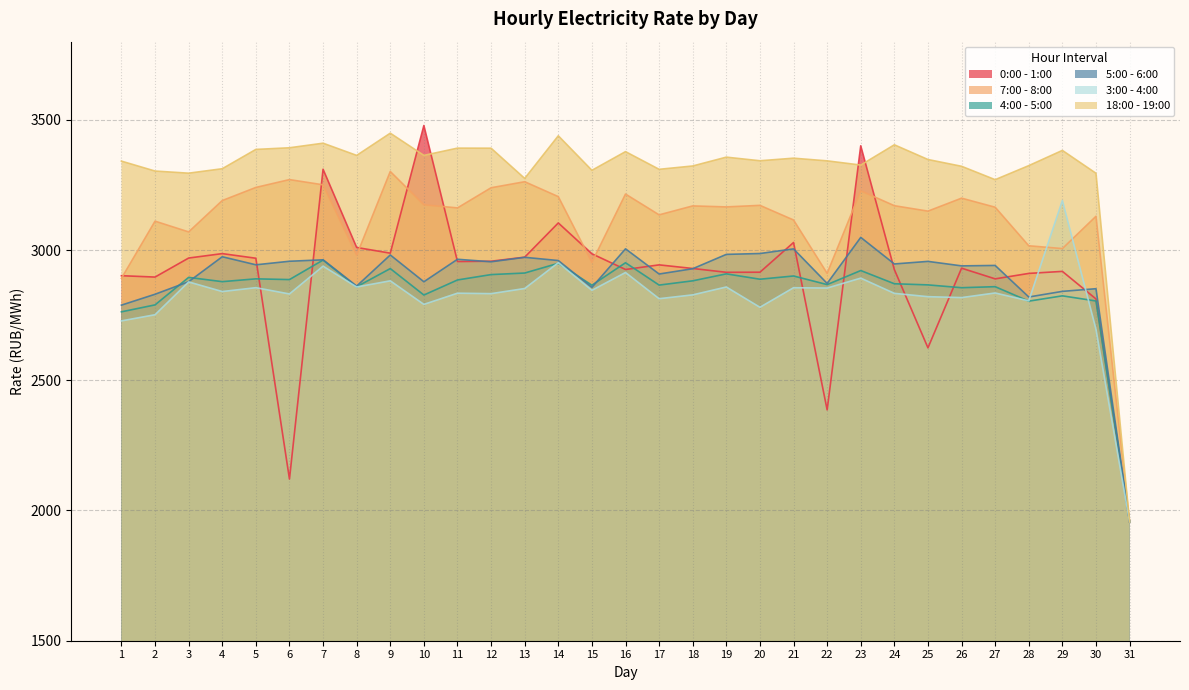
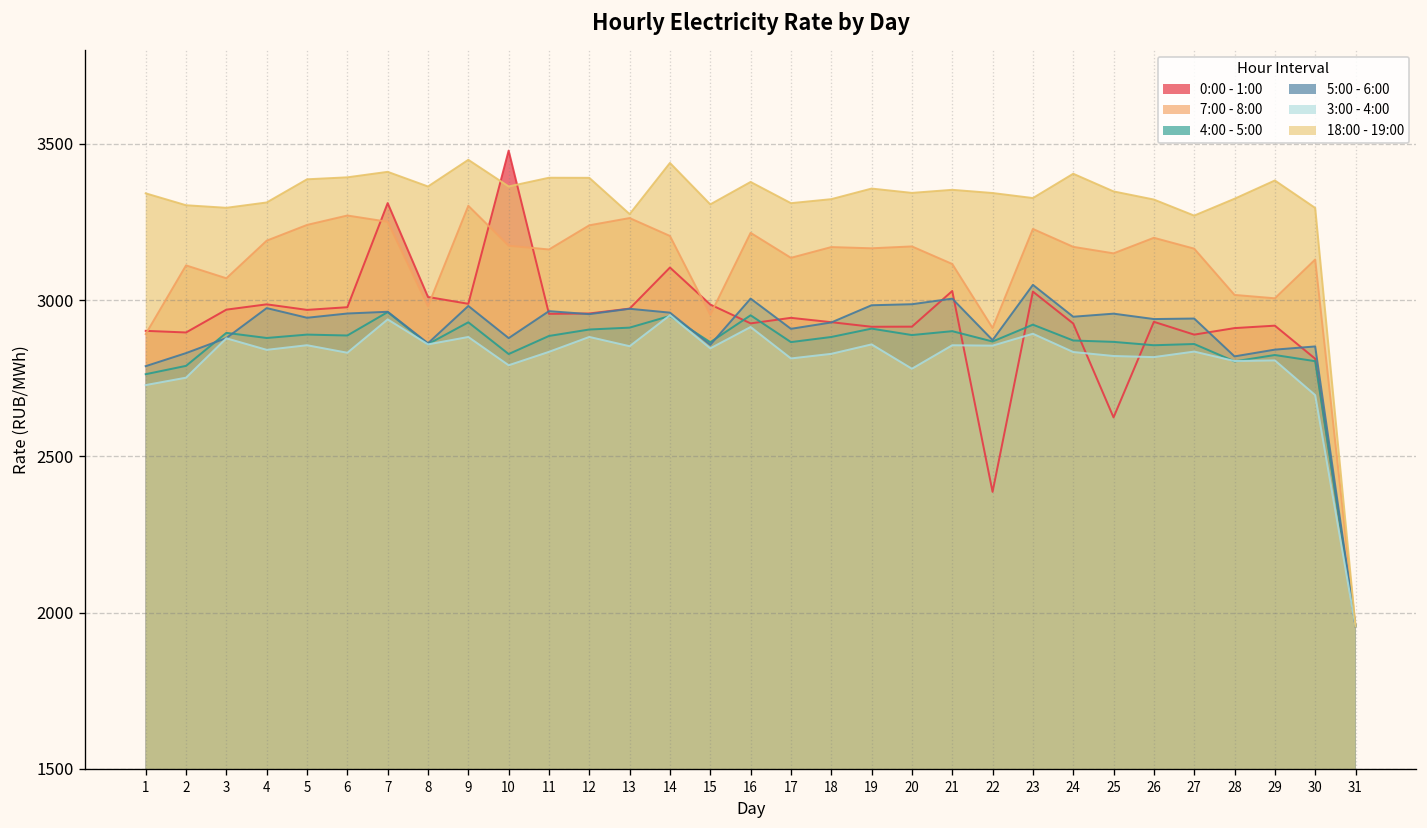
  {
    "0:00 - 1:00": {
      "1": 2900,
      "2": 2900,
      "3": 2970,
      "4": 2990,
      "5": 2970,
-     "6": 2120,
+     "6": 2980,
      "7": 3310,
      "8": 3010,
      "10": 3480,
      "14": 3100,
      "15": 2990,
      "16": 2930,
      "17": 2940,
      "20": 2910,
      "21": 3030,
      "22": 2390,
-     "23": 3400,
+     "23": 3030,
      "24": 2920,
      "25": 2620,
      "27": 2890,
      "28": 2910,
      "29": 2920
    },
    "3:00 - 4:00": {
      "1": 2730,
      "2": 2750,
      "4": 2840,
      "5": 2860,
      "6": 2830,
      "7": 2940,
      "9": 2880,
      "10": 2790,
      "11": 2830,
-     "12": 2830,
+     "12": 2880,
      "13": 2850,
      "15": 2850,
      "16": 2910,
      "17": 2810,
      "18": 2830,
      "19": 2860,
      "20": 2780,
      "21": 2860,
      "22": 2850,
      "23": 2890,
      "24": 2830,
      "25": 2820,
      "26": 2820,
      "27": 2840,
-     "29": 3190,
+     "29": 2810,
      "30": 2700
    }
  }
